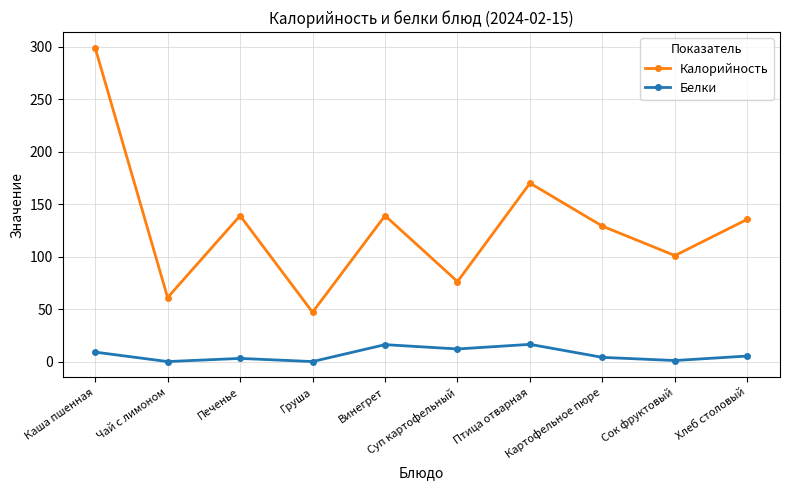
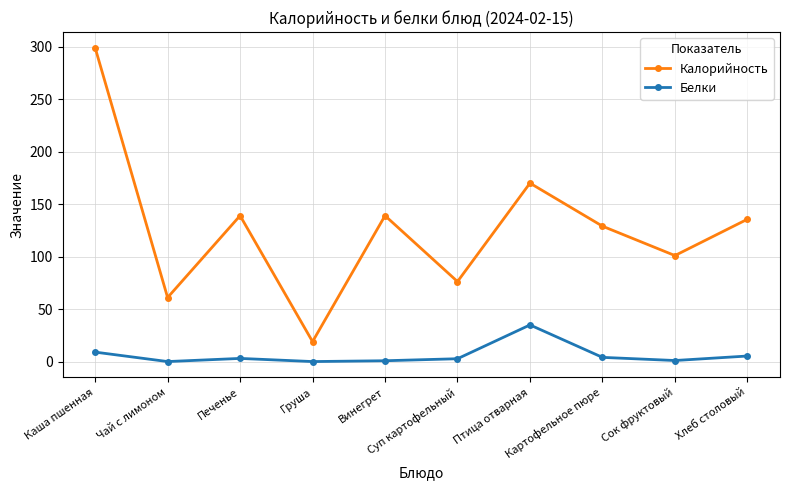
  {
    "Калорийность": {
      "Каша пшенная": 299,
      "Чай с лимоном": 61,
      "Печенье": 139,
-     "Груша": 47,
+     "Груша": 19,
      "Винегрет": 139,
      "Суп картофельный": 76,
      "Птица отварная": 170,
      "Картофельное пюре": 129,
      "Сок фруктовый": 101,
      "Хлеб столовый": 136
    },
    "Белки": {
      "Каша пшенная": 9,
      "Чай с лимоном": 0,
      "Печенье": 3,
      "Груша": 0,
-     "Винегрет": 16,
-     "Суп картофельный": 12,
-     "Птица отварная": 16,
+     "Винегрет": 1,
+     "Суп картофельный": 3,
+     "Птица отварная": 35,
      "Картофельное пюре": 4,
      "Сок фруктовый": 1,
      "Хлеб столовый": 5
    }
  }
